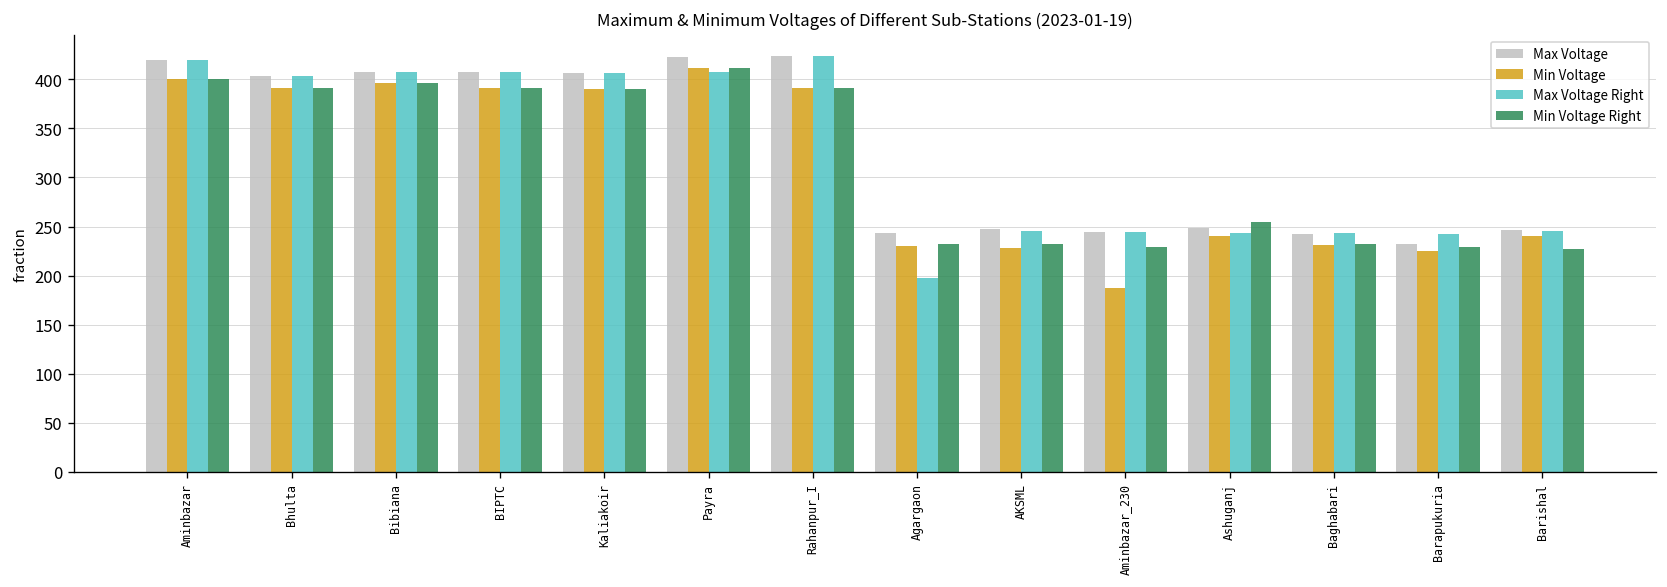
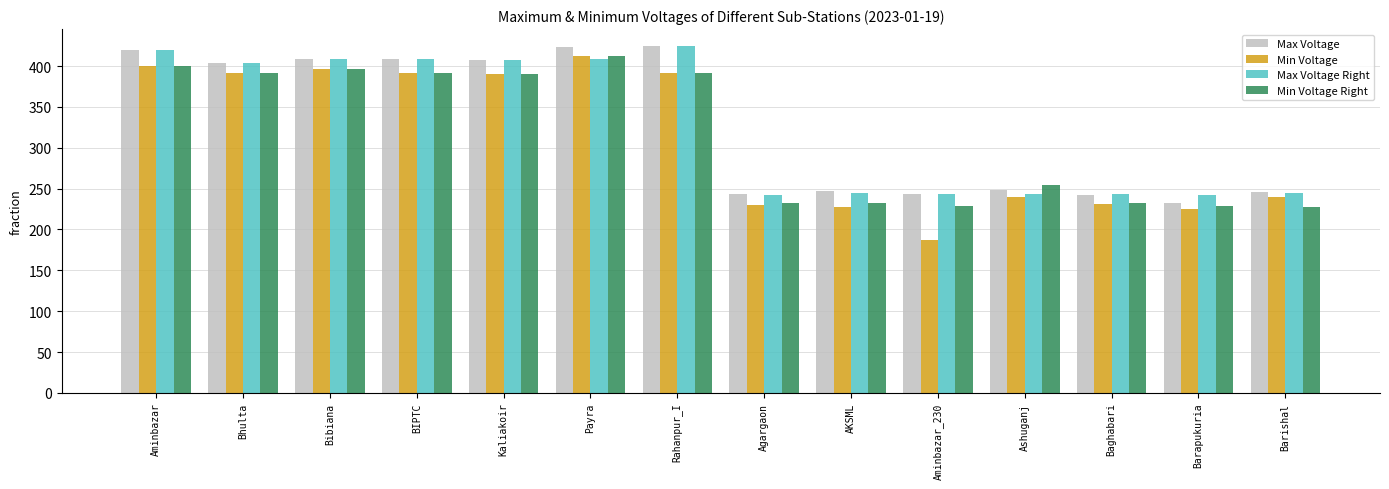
  {
    "Max Voltage": {
      "Aminbazar": 420,
      "Bhulta": 400,
      "Bibiana": 410,
      "BIPTC": 410,
      "Kaliakoir": 410,
      "Payra": 420,
      "Rahanpur_I": 420,
      "Agargaon": 240,
      "AKSML": 250,
      "Aminbazar_230": 240,
      "Ashuganj": 250,
      "Baghabari": 240,
      "Barapukuria": 230,
      "Barishal": 250
    },
    "Min Voltage": {
      "Aminbazar": 400,
      "Bhulta": 390,
      "Bibiana": 400,
      "BIPTC": 390,
      "Kaliakoir": 390,
      "Payra": 410,
      "Rahanpur_I": 390,
      "Agargaon": 230,
      "AKSML": 230,
      "Aminbazar_230": 190,
      "Ashuganj": 240,
      "Baghabari": 230,
      "Barapukuria": 230,
      "Barishal": 240
    },
    "Max Voltage Right": {
      "Aminbazar": 420,
      "Bhulta": 400,
      "Bibiana": 410,
      "BIPTC": 410,
      "Kaliakoir": 410,
      "Payra": 410,
      "Rahanpur_I": 420,
-     "Agargaon": 200,
+     "Agargaon": 240,
      "AKSML": 250,
      "Aminbazar_230": 240,
      "Ashuganj": 240,
      "Baghabari": 240,
      "Barapukuria": 240,
      "Barishal": 250
    },
    "Min Voltage Right": {
      "Aminbazar": 400,
      "Bhulta": 390,
      "Bibiana": 400,
      "BIPTC": 390,
      "Kaliakoir": 390,
      "Payra": 410,
      "Rahanpur_I": 390,
      "Agargaon": 230,
      "AKSML": 230,
      "Aminbazar_230": 230,
      "Ashuganj": 260,
      "Baghabari": 230,
      "Barapukuria": 230,
      "Barishal": 230
    }
  }
